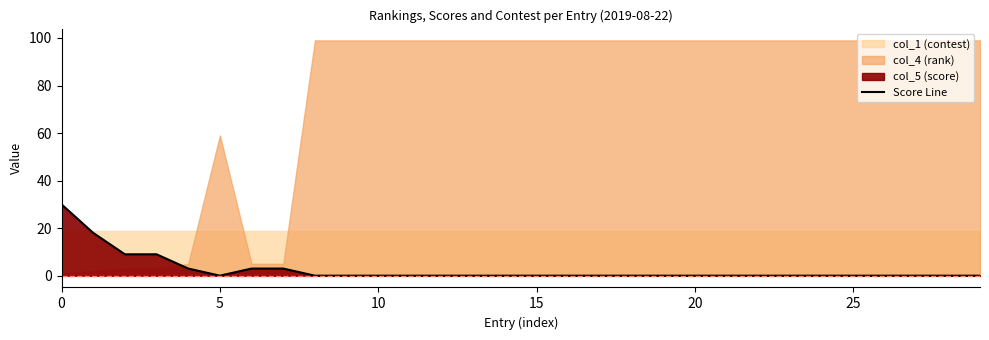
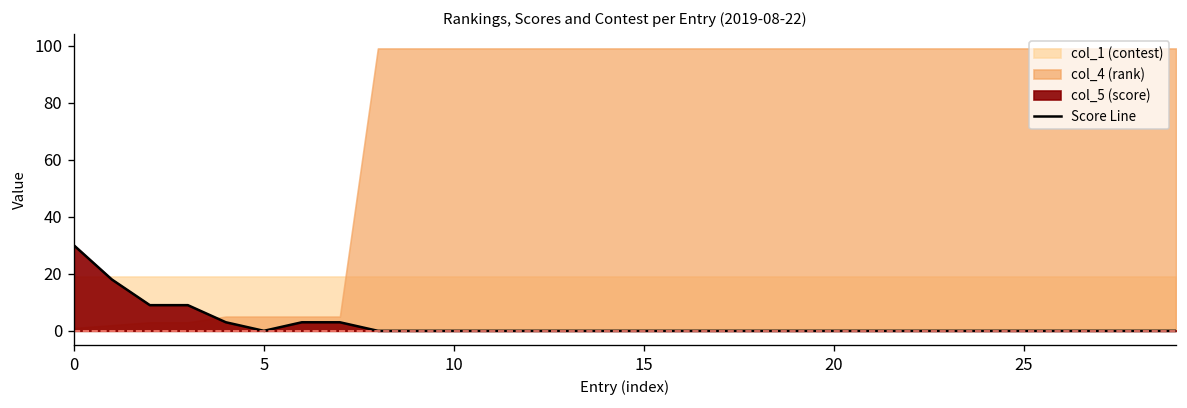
  {
    "col_1 (contest)": {
      "0": 19,
      "5": 19,
      "10": 19,
      "15": 19,
      "20": 19,
      "25": 19
    },
    "col_4 (rank)": {
-     "5": 59,
+     "5": 5,
      "10": 99,
      "15": 99,
      "20": 99,
      "25": 99
    },
    "col_5 (score)": {
      "0": 30,
      "5": 0,
      "10": 0,
      "15": 0,
      "20": 0,
      "25": 0
    }
  }
